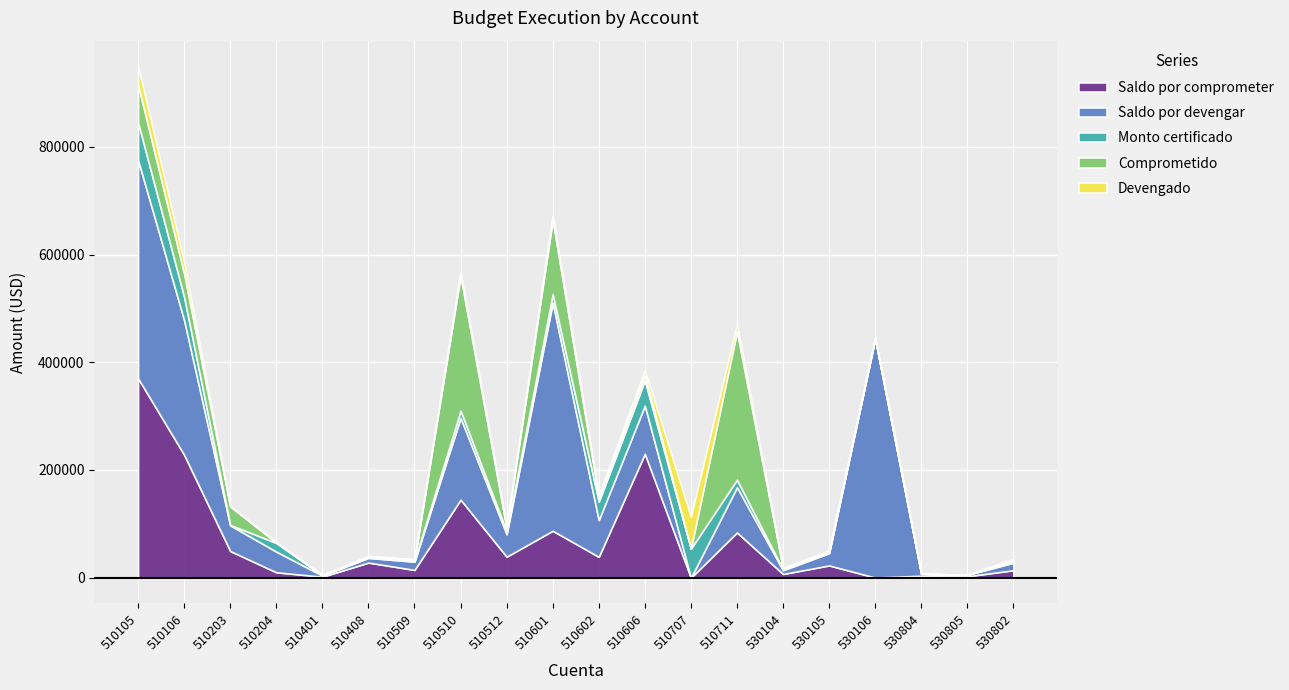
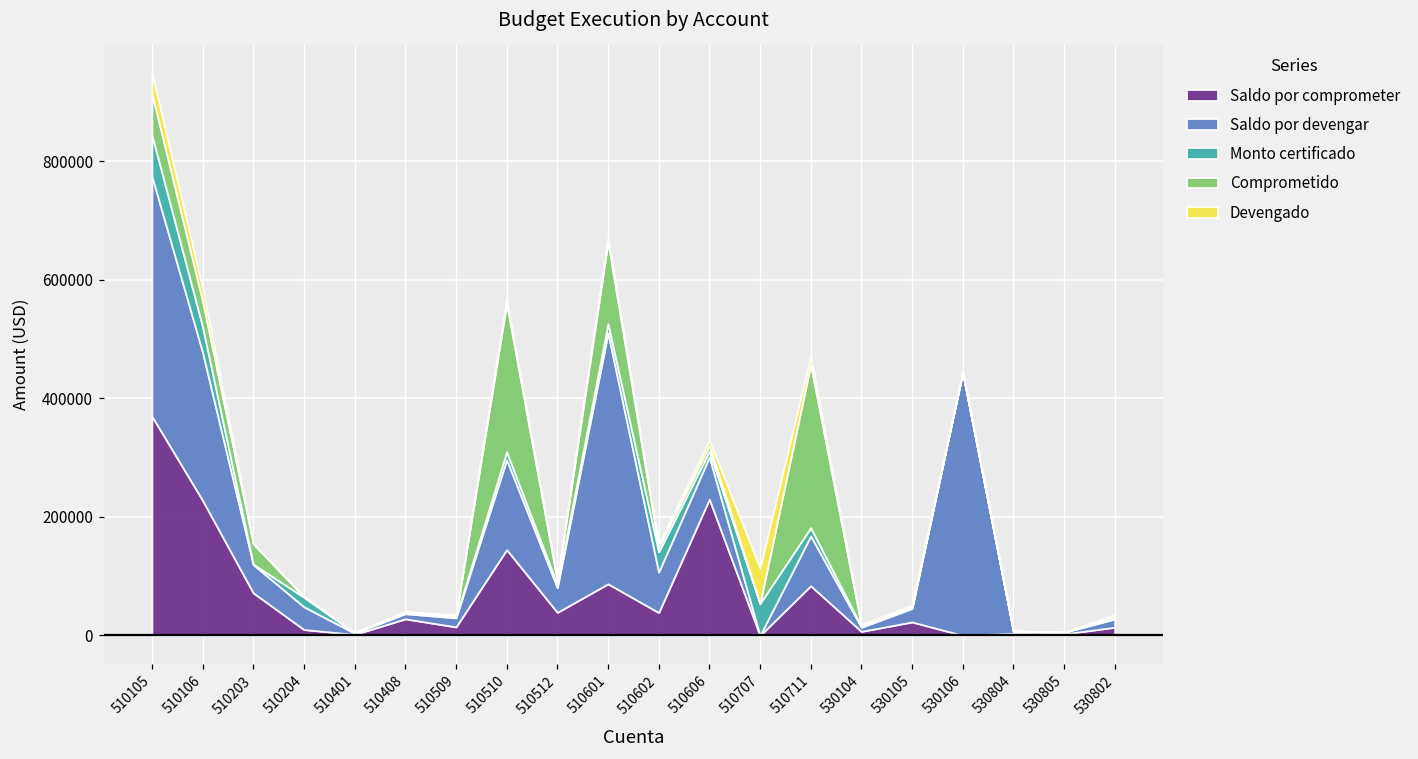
  {
    "Saldo por comprometer": {
      "510105": 370000,
      "510106": 230000,
-     "510203": 50000,
+     "510203": 70000,
      "510204": 10000,
      "510408": 30000,
      "510509": 10000,
      "510510": 140000,
      "510512": 40000,
      "510601": 90000,
      "510602": 40000,
      "510606": 230000,
      "510711": 80000,
      "530104": 10000,
      "530105": 20000,
      "530802": 10000
    },
    "Saldo por devengar": {
      "510105": 410000,
      "510106": 250000,
      "510204": 40000,
      "510510": 150000,
      "510512": 40000,
      "510601": 420000,
      "510602": 70000,
-     "510606": 90000,
+     "510606": 70000,
      "510711": 80000
    },
    "Monto certificado": {
      "510105": 70000,
      "510106": 40000,
      "510510": 10000,
      "510512": 10000,
      "510601": 20000,
      "510602": 30000,
-     "510606": 50000,
+     "510606": 10000,
      "510711": 10000
    },
    "Comprometido": {
      "510105": 70000,
      "510106": 40000,
      "510510": 250000,
      "510601": 140000,
      "510606": 10000,
      "510711": 280000
    },
    "Devengado": {
      "510105": 30000,
      "510106": 20000,
      "510510": 10000,
      "510601": 10000,
      "510606": 10000,
      "510707": 60000,
      "510711": 10000
    }
  }
